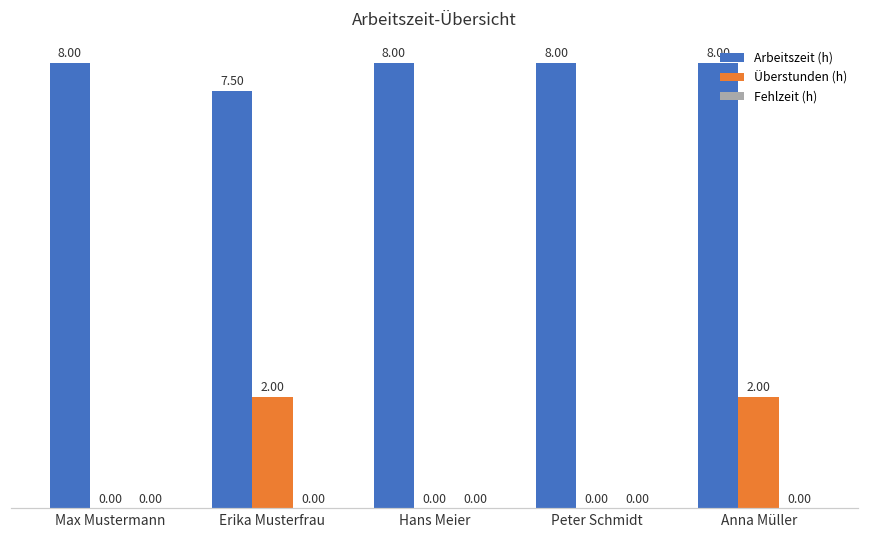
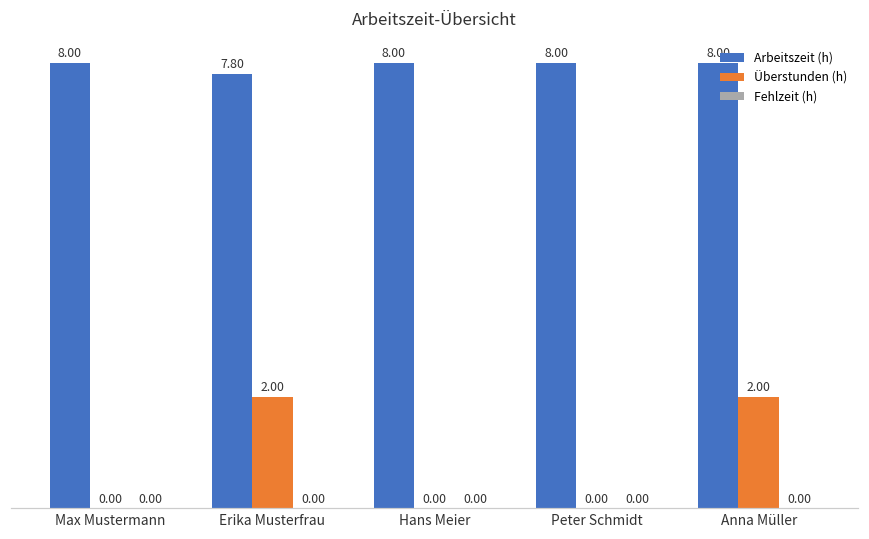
  {
    "Arbeitszeit (h)": {
      "Max Mustermann": 8.00,
-     "Erika Musterfrau": 7.50,
+     "Erika Musterfrau": 7.80,
      "Hans Meier": 8.00,
      "Peter Schmidt": 8.00,
      "Anna Müller": 8.00
    },
    "Überstunden (h)": {
      "Max Mustermann": 0.00,
      "Erika Musterfrau": 2.00,
      "Hans Meier": 0.00,
      "Peter Schmidt": 0.00,
      "Anna Müller": 2.00
    },
    "Fehlzeit (h)": {
      "Max Mustermann": 0.00,
      "Erika Musterfrau": 0.00,
      "Hans Meier": 0.00,
      "Peter Schmidt": 0.00,
      "Anna Müller": 0.00
    }
  }
